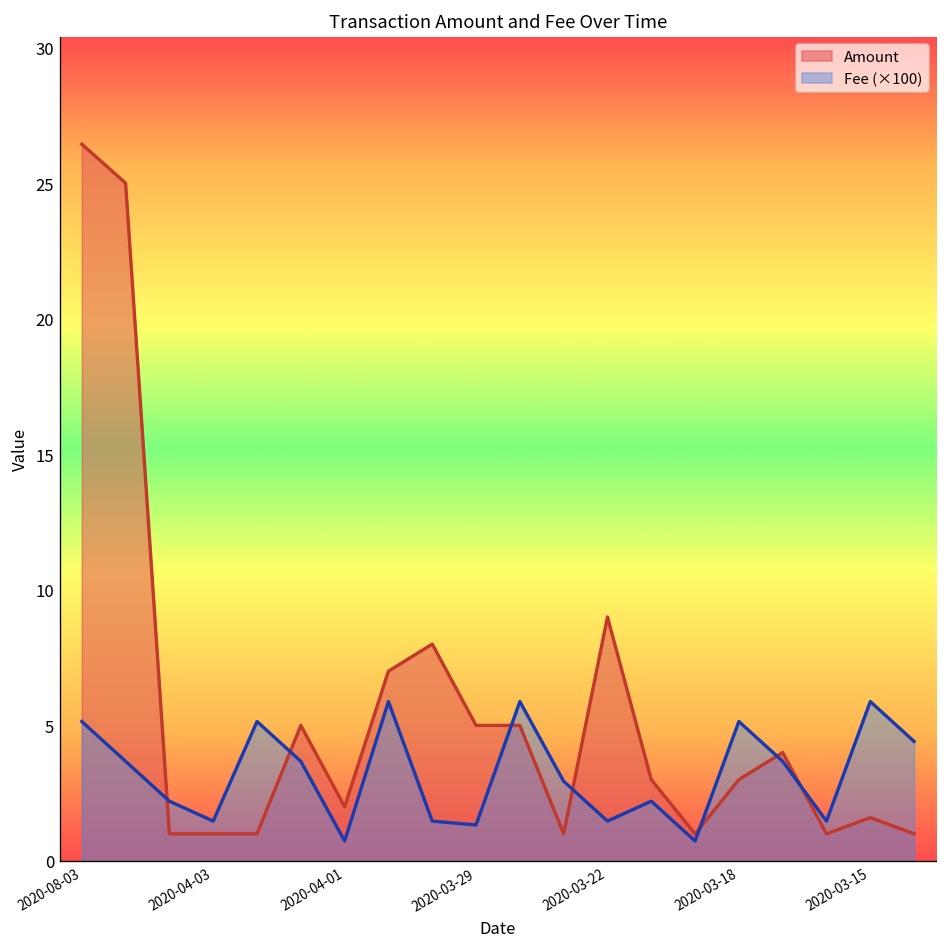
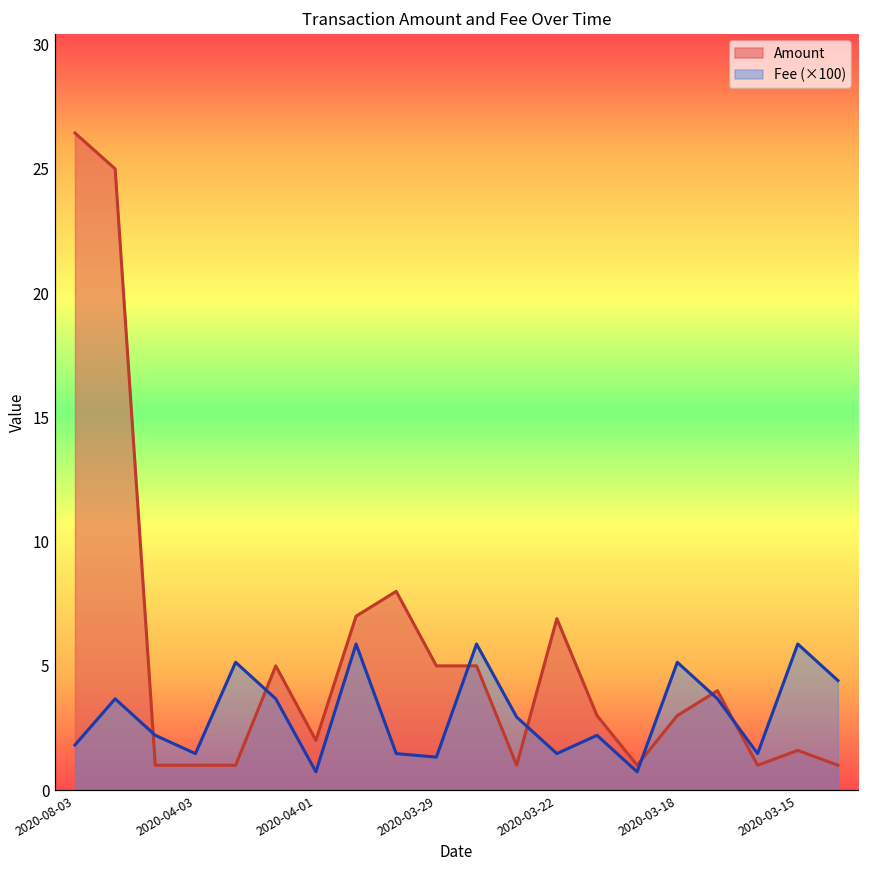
  {
    "Amount": {
      "2020-08-03": 26.4,
      "2020-03-29": 5.0,
-     "2020-03-22": 9.0,
+     "2020-03-22": 6.9,
      "2020-03-15": 1.6
    },
    "Fee (×100)": {
-     "2020-08-03": 5.1,
+     "2020-08-03": 1.8,
      "2020-03-29": 1.3,
      "2020-03-22": 1.5,
      "2020-03-15": 5.9
    }
  }
